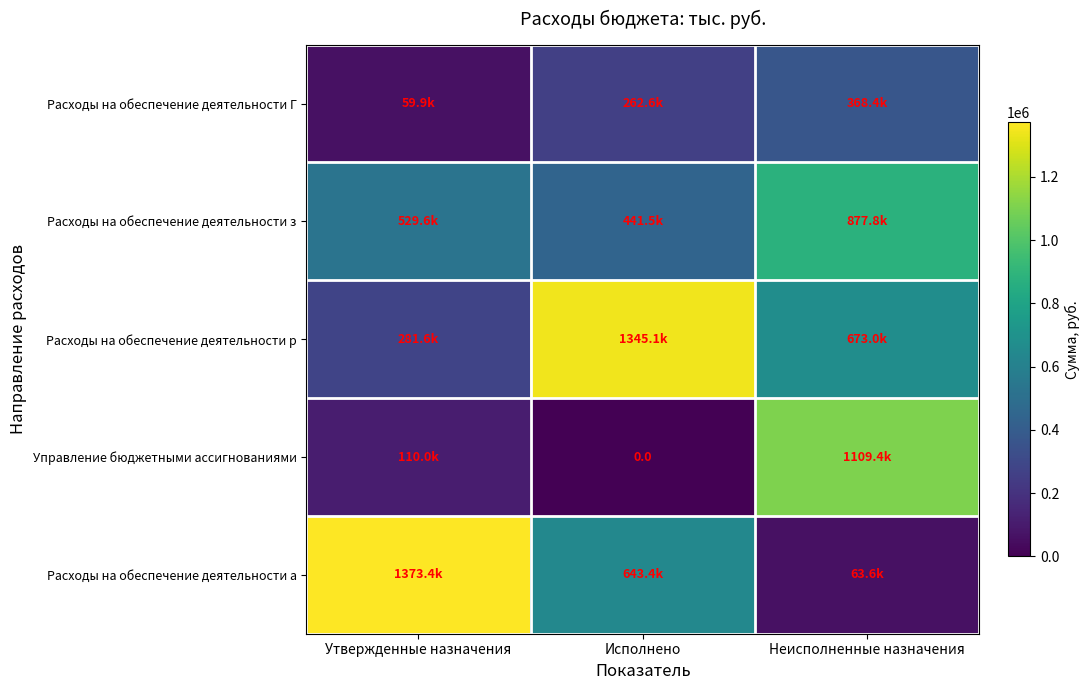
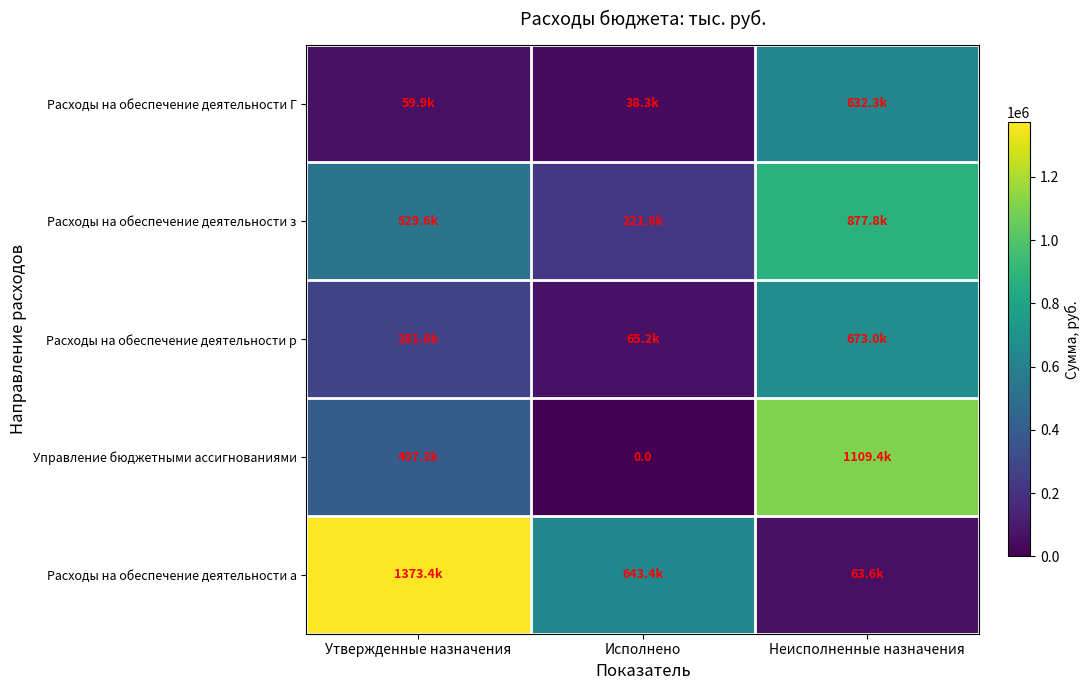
  {
    "Расходы на обеспечение деятельности Г": {
      "Утвержденные назначения": "59.9k",
-     "Исполнено": "262.6k",
-     "Неисполненные назначения": "368.4k"
+     "Исполнено": "38.3k",
+     "Неисполненные назначения": "632.3k"
    },
    "Расходы на обеспечение деятельности з": {
      "Утвержденные назначения": "529.6k",
-     "Исполнено": "441.5k",
+     "Исполнено": "221.8k",
      "Неисполненные назначения": "877.8k"
    },
    "Расходы на обеспечение деятельности р": {
      "Утвержденные назначения": "281.6k",
-     "Исполнено": "1345.1k",
+     "Исполнено": "65.2k",
      "Неисполненные назначения": "673.0k"
    },
    "Управление бюджетными ассигнованиями": {
-     "Утвержденные назначения": "110.0k",
+     "Утвержденные назначения": "407.3k",
      "Исполнено": "0.0",
      "Неисполненные назначения": "1109.4k"
    },
    "Расходы на обеспечение деятельности а": {
      "Утвержденные назначения": "1373.4k",
      "Исполнено": "643.4k",
      "Неисполненные назначения": "63.6k"
    }
  }
